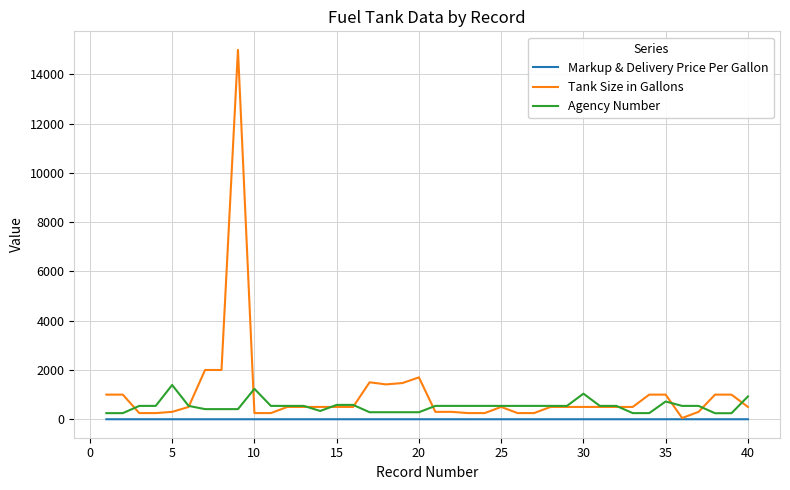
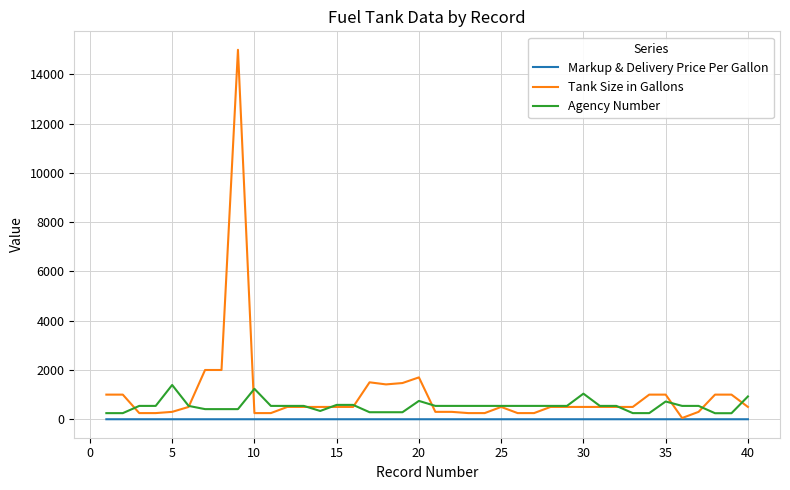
  {
    "Markup & Delivery Price Per Gallon": {
      "5": 0,
      "10": 0,
      "15": 0,
      "20": 0,
      "25": 0,
      "30": 0,
      "35": 0,
      "40": 0
    },
    "Tank Size in Gallons": {
      "5": 300,
      "10": 300,
      "20": 1700,
      "30": 500,
      "35": 1000,
      "40": 500
    },
    "Agency Number": {
      "5": 1400,
      "10": 1200,
-     "20": 300,
+     "20": 700,
      "30": 1000,
      "35": 700,
      "40": 900
    }
  }
